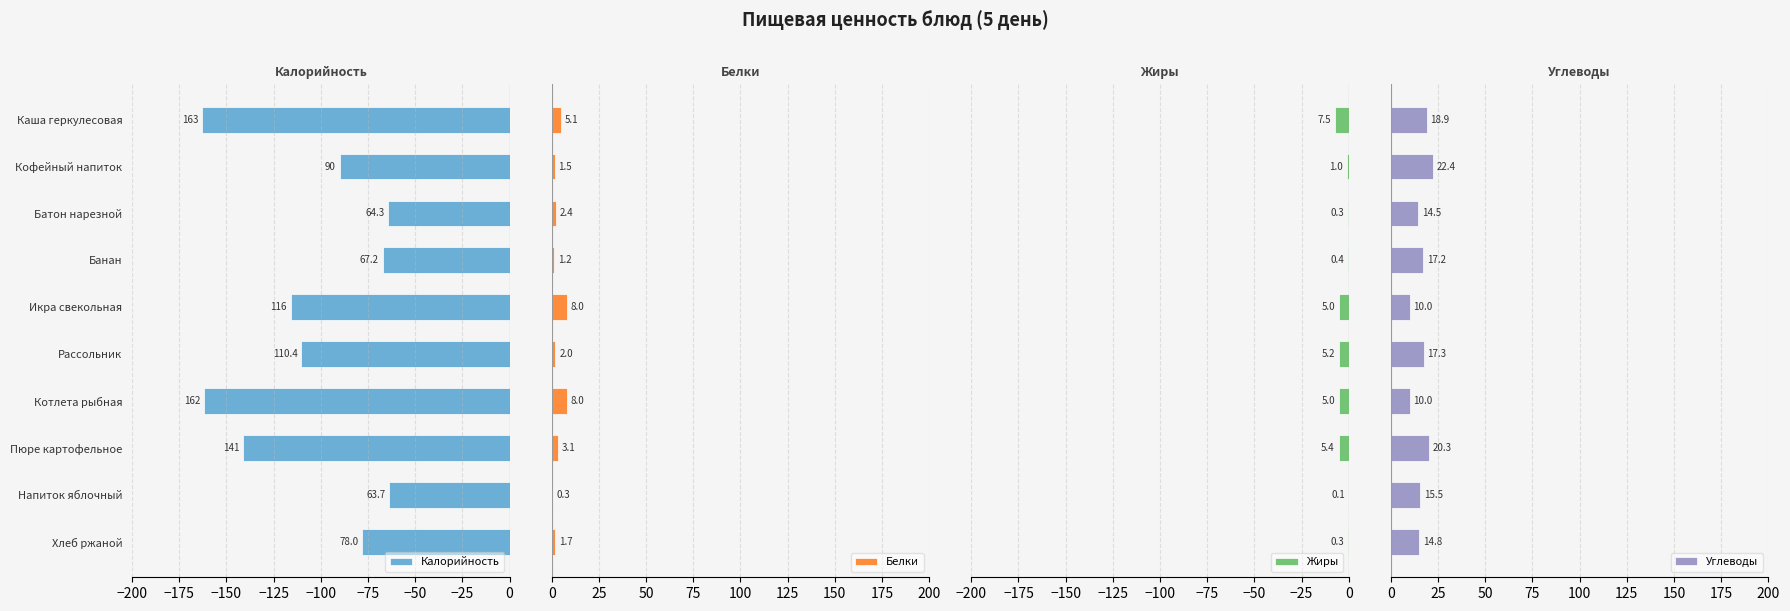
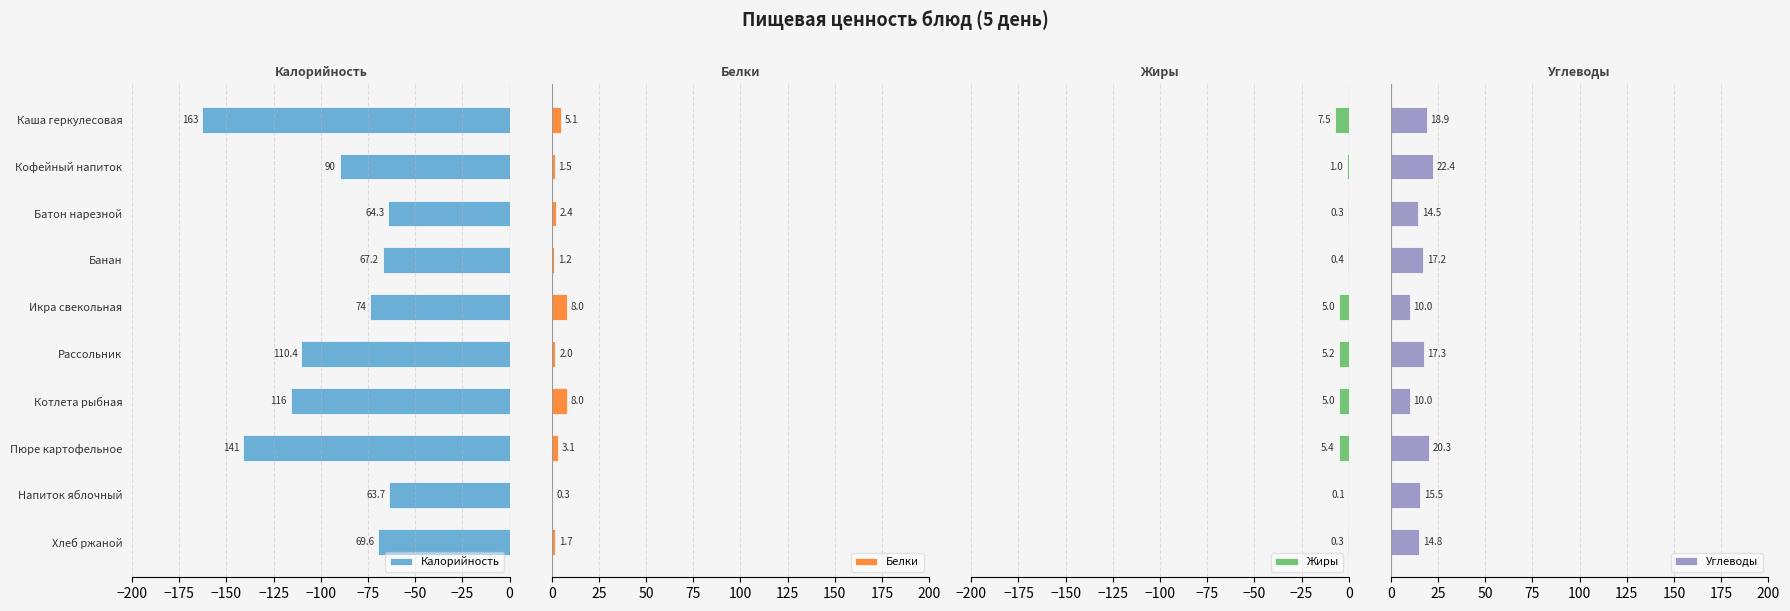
  {
    "Калорийность": {
-     "Икра свекольная": 116,
-     "Котлета рыбная": 162,
-     "Хлеб ржаной": 78.0
+     "Икра свекольная": 74,
+     "Котлета рыбная": 116,
+     "Хлеб ржаной": 69.6
    }
  }
